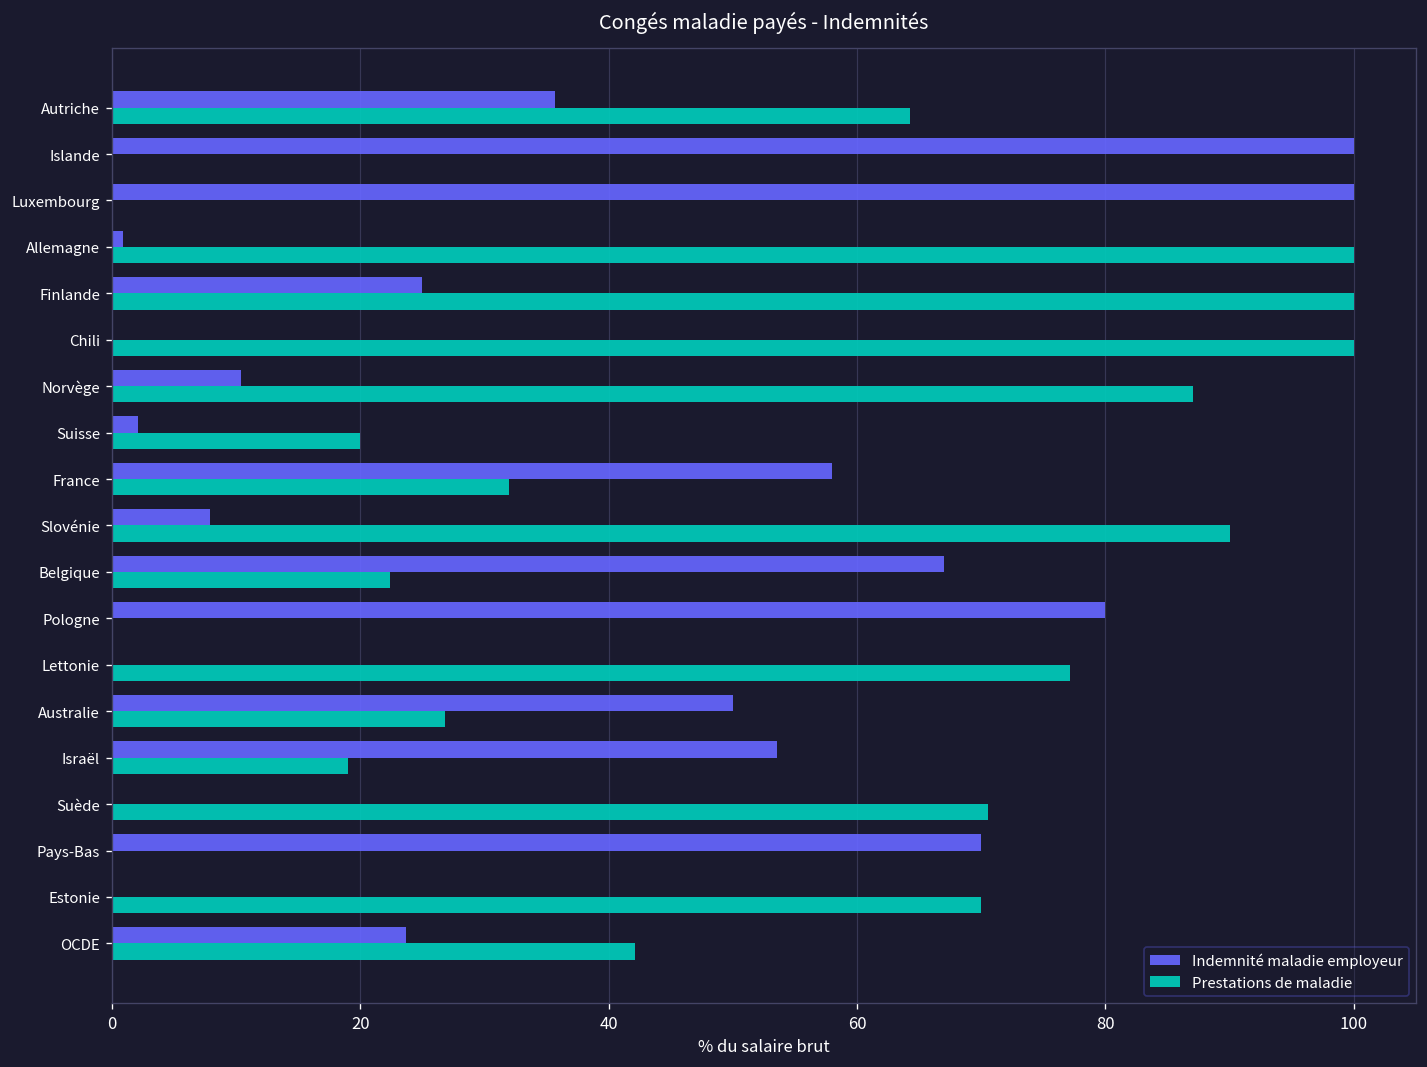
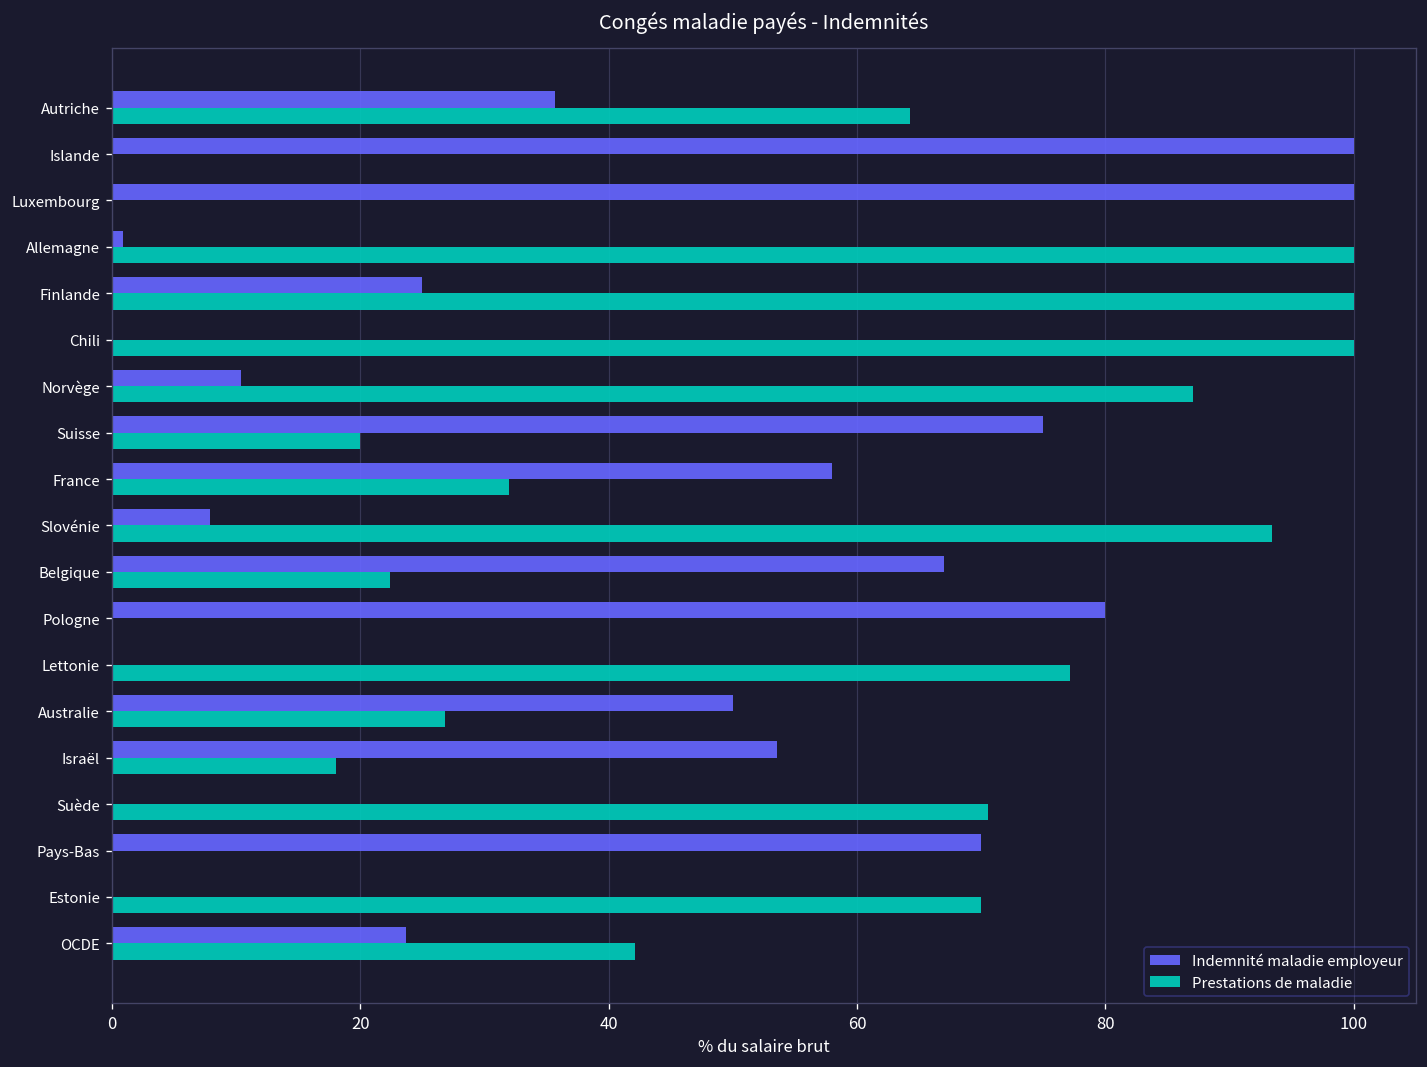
  {
    "Indemnité maladie employeur": {
      "Autriche": 35.7,
      "Islande": 100.0,
      "Luxembourg": 100.0,
      "Allemagne": 0.9,
      "Finlande": 25.0,
      "Chili": 0.0,
      "Norvège": 10.4,
-     "Suisse": 2.1,
+     "Suisse": 75.0,
      "France": 58.0,
      "Slovénie": 7.9,
      "Belgique": 67.0,
      "Pologne": 80.0,
      "Lettonie": 0.0,
      "Australie": 50.0,
      "Israël": 53.6,
      "Suède": 0.0,
      "Pays-Bas": 70.0,
      "Estonie": 0.0,
      "OCDE": 23.7
    },
    "Prestations de maladie": {
      "Autriche": 64.3,
      "Islande": 0.0,
      "Luxembourg": 0.0,
      "Allemagne": 100.0,
      "Finlande": 100.0,
      "Chili": 100.0,
      "Norvège": 87.0,
      "Suisse": 20.0,
      "France": 32.0,
-     "Slovénie": 90.0,
+     "Slovénie": 93.4,
      "Belgique": 22.4,
      "Pologne": 0.0,
      "Lettonie": 77.1,
      "Australie": 26.8,
-     "Israël": 19.1,
+     "Israël": 18.0,
      "Suède": 70.6,
      "Pays-Bas": 0.0,
      "Estonie": 70.0,
      "OCDE": 42.2
    }
  }
